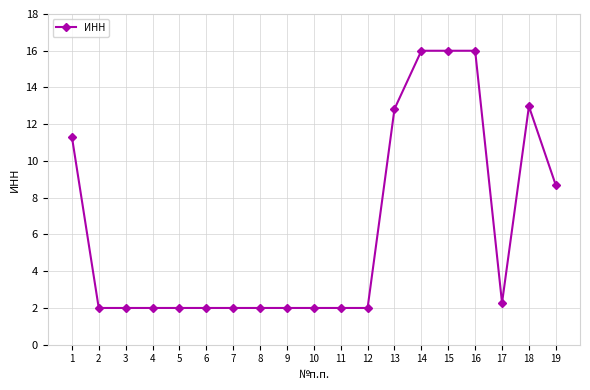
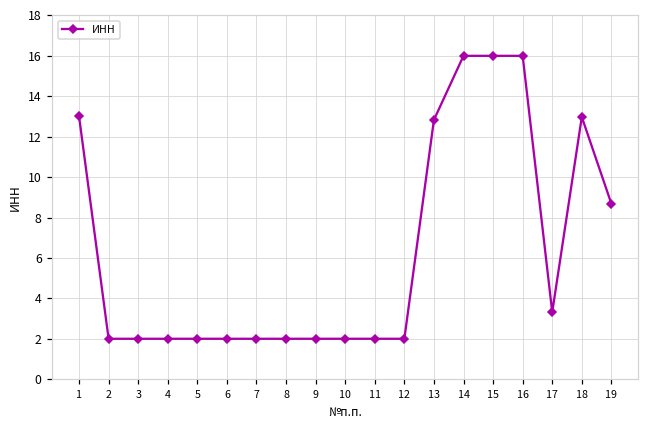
  {
-   "1": 11.3,
+   "1": 13.0,
    "2": 2.0,
    "3": 2.0,
    "4": 2.0,
    "5": 2.0,
    "6": 2.0,
    "7": 2.0,
    "8": 2.0,
    "9": 2.0,
    "10": 2.0,
    "11": 2.0,
    "12": 2.0,
    "13": 12.8,
    "14": 16.0,
    "15": 16.0,
    "16": 16.0,
-   "17": 2.3,
+   "17": 3.3,
    "18": 13.0,
    "19": 8.7
  }
